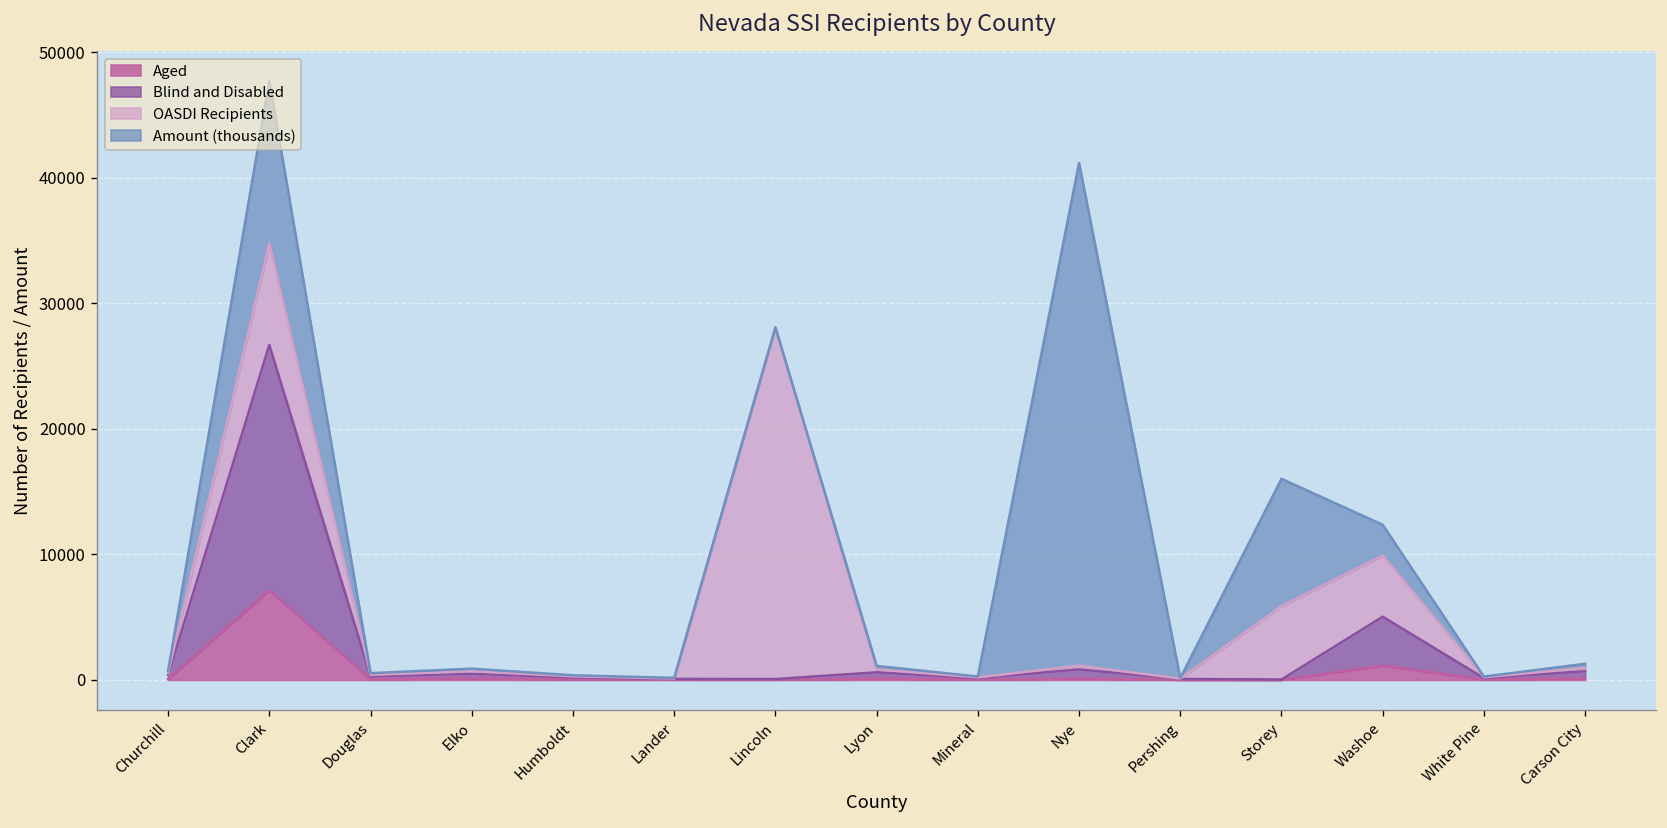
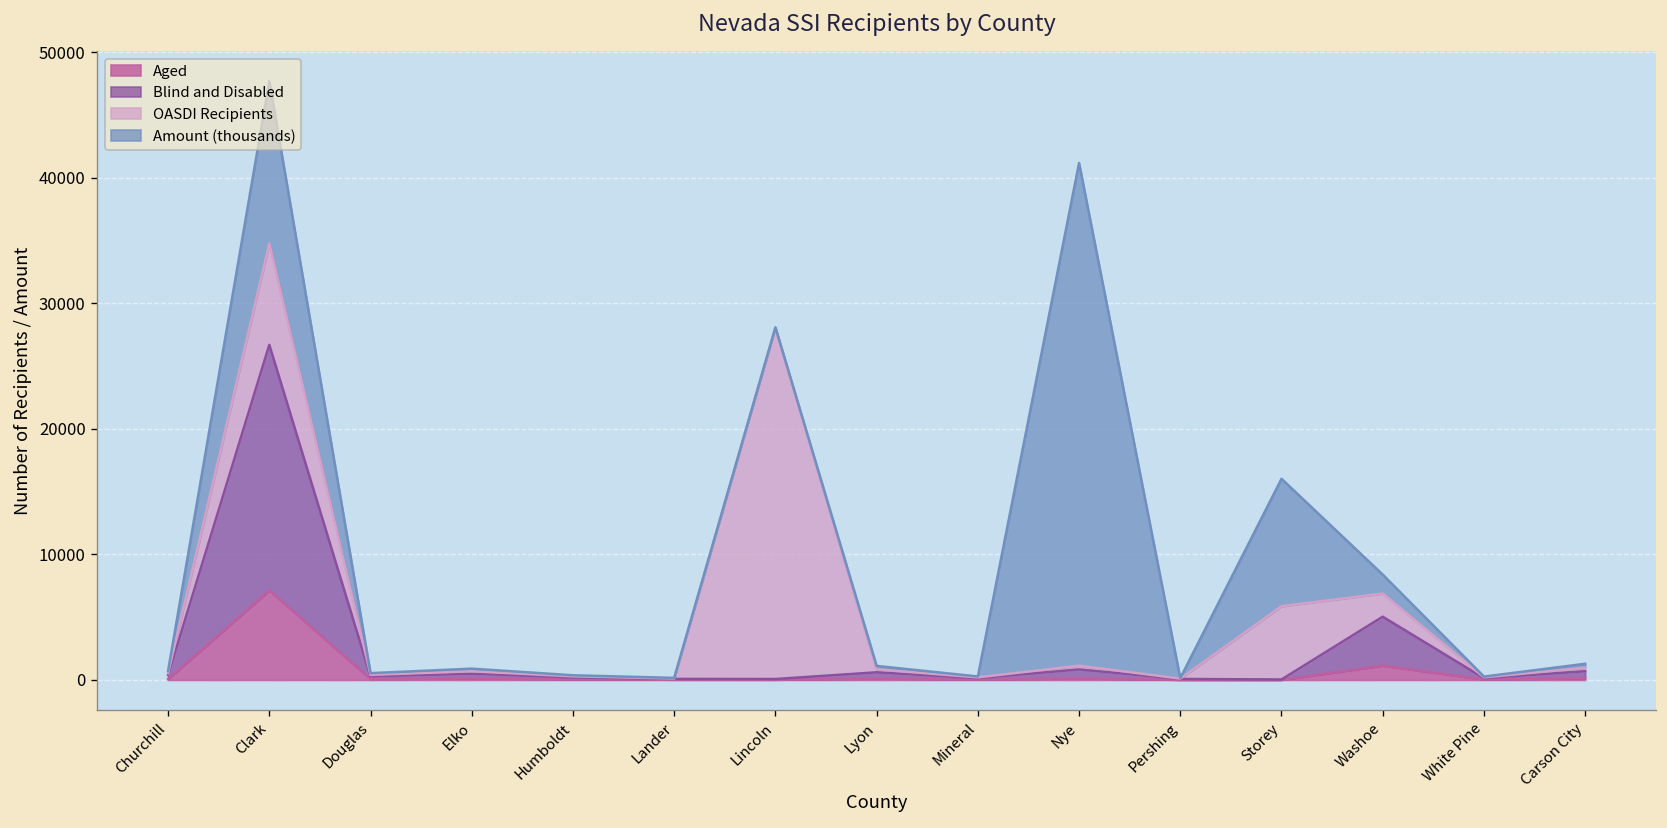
  {
    "OASDI Recipients": {
      "Clark": 8100,
      "Nye": 300,
      "Storey": 5800,
-     "Washoe": 4900,
+     "Washoe": 1800,
      "Carson City": 300
    },
    "Amount (thousands)": {
      "Lyon": 300,
      "Nye": 40000,
      "Storey": 10100,
-     "Washoe": 2400,
+     "Washoe": 1500,
      "Carson City": 300
    }
  }
